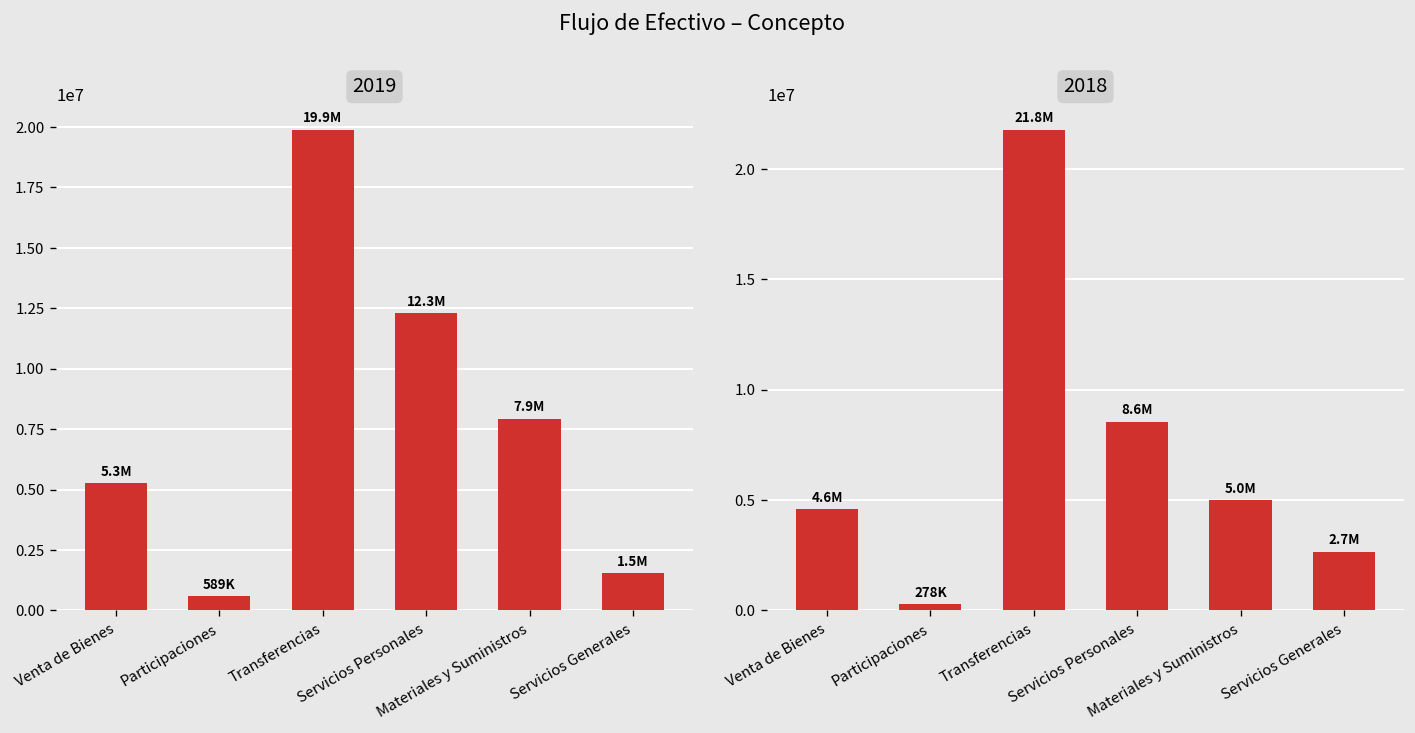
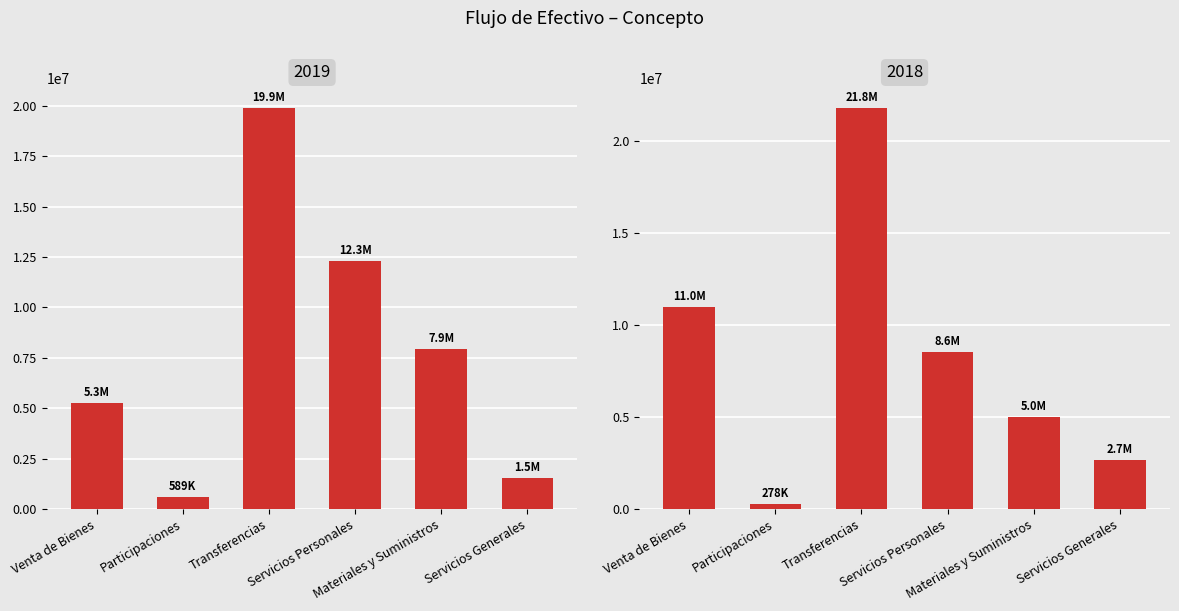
  {
    "2019": {
      "Venta de Bienes": "5.3M",
      "Participaciones": "589K",
      "Transferencias": "19.9M",
      "Servicios Personales": "12.3M",
      "Materiales y Suministros": "7.9M",
      "Servicios Generales": "1.5M"
    },
    "2018": {
-     "Venta de Bienes": "4.6M",
+     "Venta de Bienes": "11.0M",
      "Participaciones": "278K",
      "Transferencias": "21.8M",
      "Servicios Personales": "8.6M",
      "Materiales y Suministros": "5.0M",
      "Servicios Generales": "2.7M"
    }
  }
